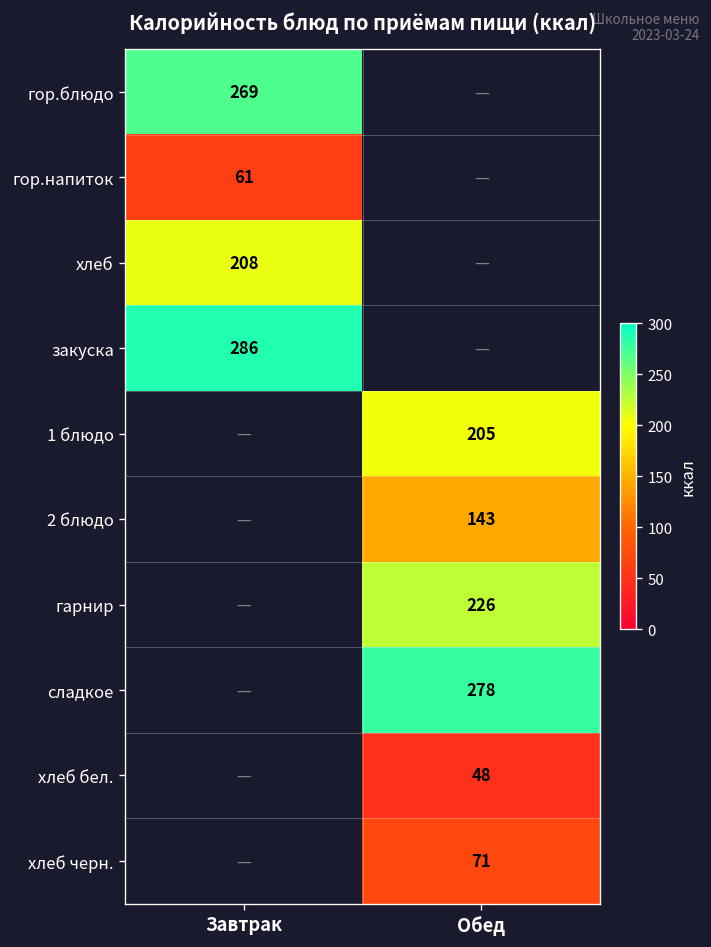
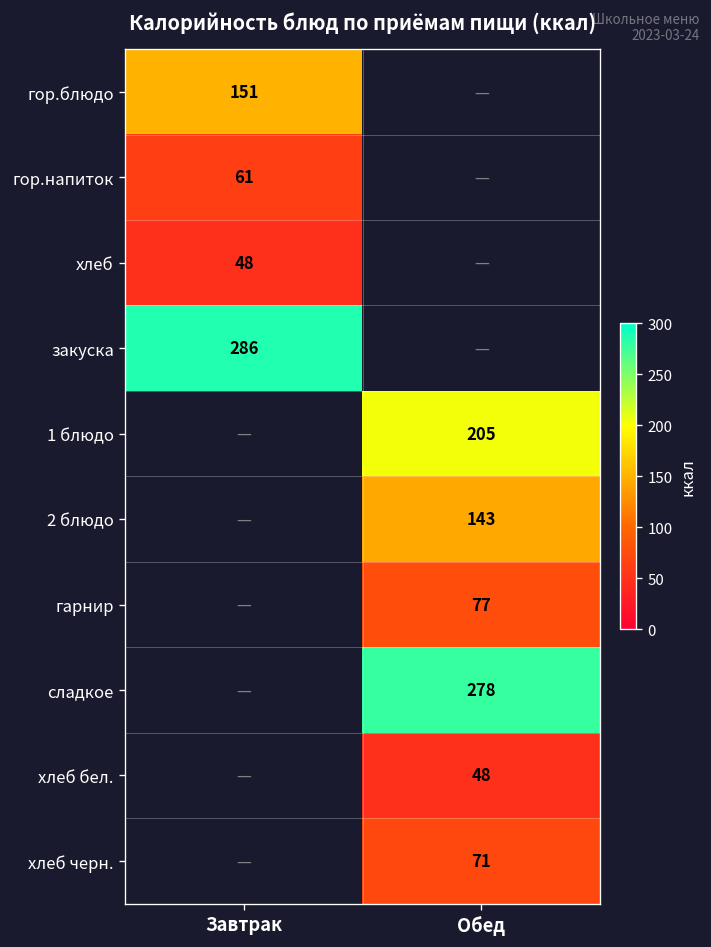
  {
    "гор.блюдо": {
-     "Завтрак": 269
+     "Завтрак": 151
    },
    "гор.напиток": {
      "Завтрак": 61
    },
    "хлеб": {
-     "Завтрак": 208
+     "Завтрак": 48
    },
    "закуска": {
      "Завтрак": 286
    },
    "1 блюдо": {
      "Обед": 205
    },
    "2 блюдо": {
      "Обед": 143
    },
    "гарнир": {
-     "Обед": 226
+     "Обед": 77
    },
    "сладкое": {
      "Обед": 278
    },
    "хлеб бел.": {
      "Обед": 48
    },
    "хлеб черн.": {
      "Обед": 71
    }
  }
